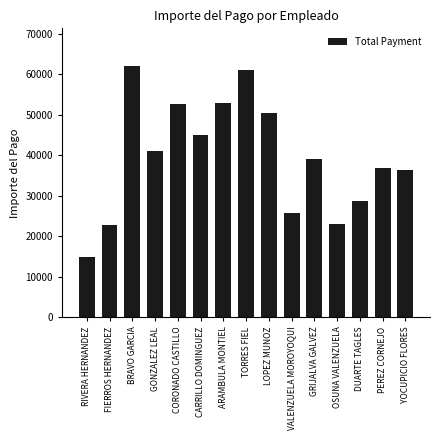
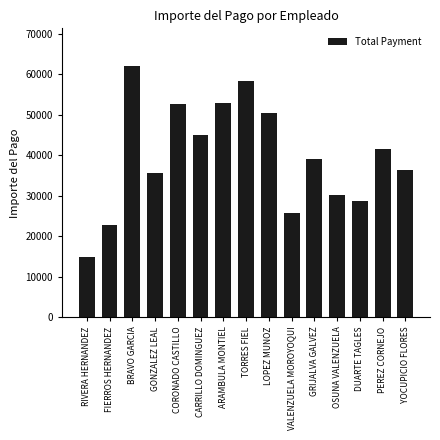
  {
    "RIVERA HERNANDEZ": 15000,
    "FIERROS HERNANDEZ": 23000,
    "BRAVO GARCIA": 62000,
-   "GONZALEZ LEAL": 41000,
+   "GONZALEZ LEAL": 36000,
    "CORONADO CASTILLO": 53000,
    "CARRILLO DOMINGUEZ": 45000,
    "ARAMBULA MONTIEL": 53000,
-   "TORRES FIEL": 61000,
+   "TORRES FIEL": 58000,
    "LOPEZ MUNOZ": 50000,
    "VALENZUELA MOROYOQUI": 26000,
    "GRIJALVA GALVEZ": 39000,
-   "OSUNA VALENZUELA": 23000,
+   "OSUNA VALENZUELA": 30000,
    "DUARTE TAGLES": 29000,
-   "PEREZ CORNEJO": 37000,
+   "PEREZ CORNEJO": 41000,
    "YOCUPICIO FLORES": 37000
  }
